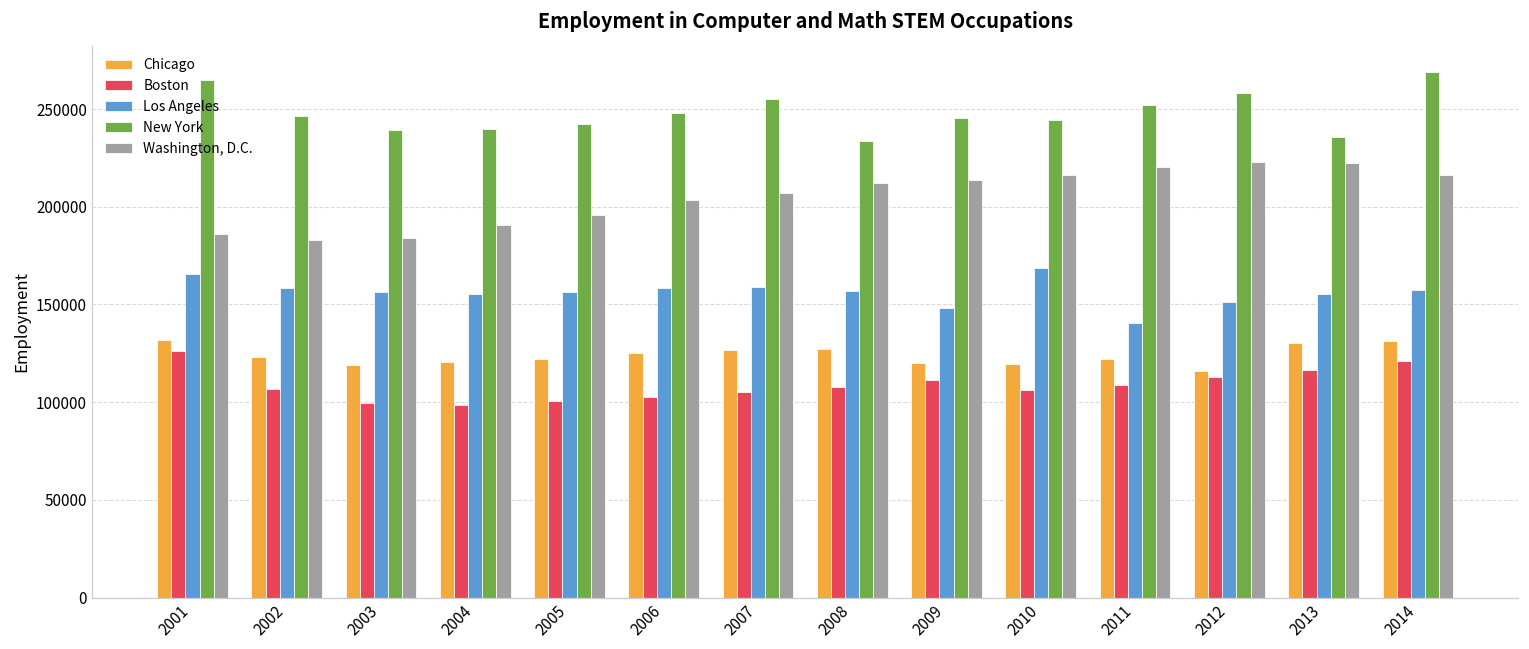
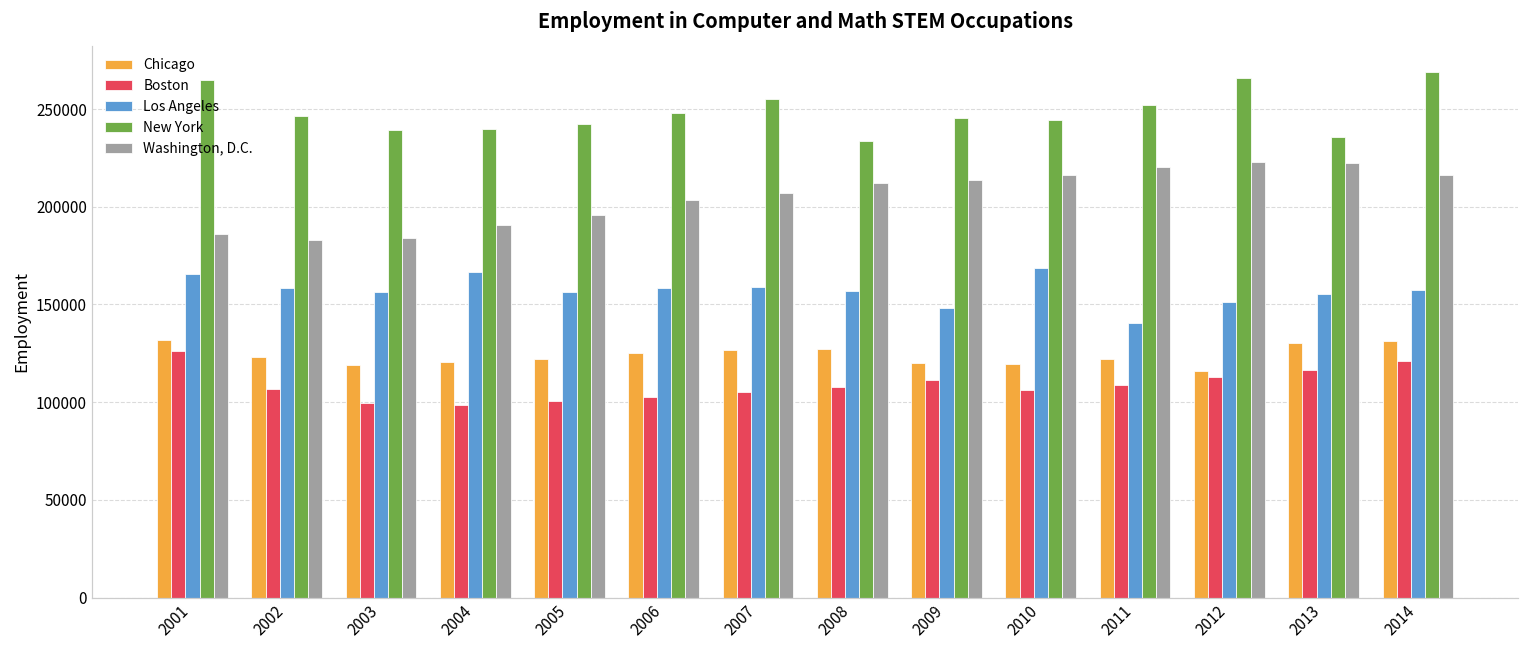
  {
    "Chicago": {
      "2001": 132000,
      "2002": 123000,
      "2003": 119000,
      "2004": 120000,
      "2005": 122000,
      "2006": 125000,
      "2007": 127000,
      "2008": 127000,
      "2009": 120000,
      "2010": 120000,
      "2011": 122000,
      "2012": 116000,
      "2013": 131000,
      "2014": 131000
    },
    "Boston": {
      "2001": 126000,
      "2002": 107000,
      "2003": 100000,
      "2004": 99000,
      "2005": 101000,
      "2006": 103000,
      "2007": 105000,
      "2008": 108000,
      "2009": 111000,
      "2010": 106000,
      "2011": 109000,
      "2012": 113000,
      "2013": 117000,
      "2014": 121000
    },
    "Los Angeles": {
      "2001": 165000,
      "2002": 158000,
      "2003": 156000,
-     "2004": 156000,
+     "2004": 167000,
      "2005": 156000,
      "2006": 158000,
      "2007": 159000,
      "2008": 157000,
      "2009": 148000,
      "2010": 169000,
      "2011": 141000,
      "2012": 151000,
      "2013": 155000,
      "2014": 157000
    },
    "New York": {
      "2001": 265000,
      "2002": 246000,
      "2003": 239000,
      "2004": 240000,
      "2005": 242000,
      "2006": 248000,
      "2007": 255000,
      "2008": 234000,
      "2009": 246000,
      "2010": 244000,
      "2011": 252000,
-     "2012": 258000,
+     "2012": 266000,
      "2013": 236000,
      "2014": 269000
    },
    "Washington, D.C.": {
      "2001": 186000,
      "2002": 183000,
      "2003": 184000,
      "2004": 191000,
      "2005": 196000,
      "2006": 204000,
      "2007": 207000,
      "2008": 212000,
      "2009": 214000,
      "2010": 216000,
      "2011": 220000,
      "2012": 223000,
      "2013": 222000,
      "2014": 216000
    }
  }
